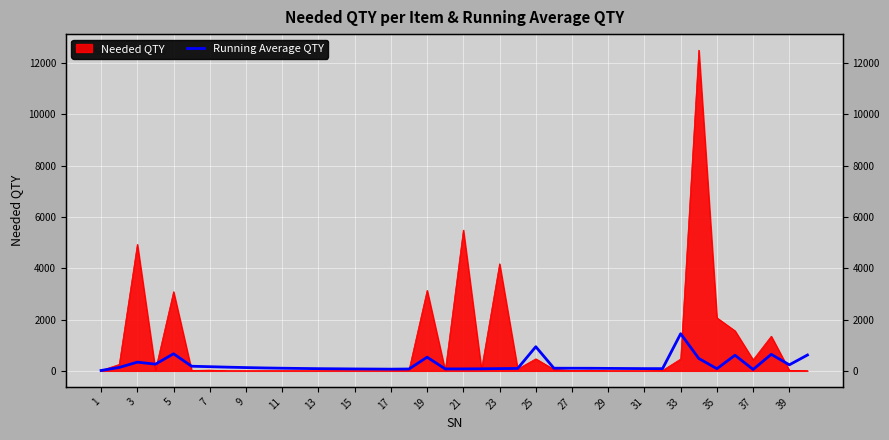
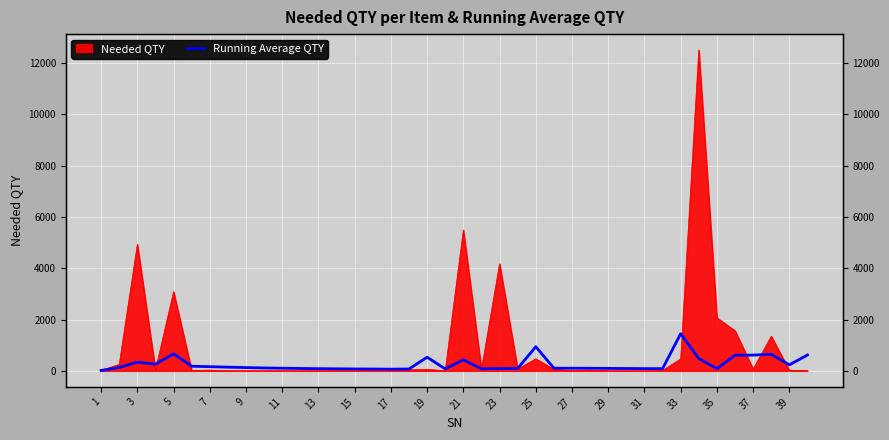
  {
    "Needed QTY": {
      "3": 4900,
      "5": 3100,
      "7": 0,
      "9": 0,
      "11": 0,
-     "19": 3100,
+     "19": 100,
      "21": 5500,
      "23": 4200,
      "25": 500,
      "33": 500,
      "35": 2100,
-     "37": 400,
+     "37": 100,
      "39": 0
    },
    "Running Average QTY": {
      "3": 300,
      "5": 700,
      "7": 200,
      "9": 100,
      "11": 100,
      "19": 500,
-     "21": 100,
+     "21": 400,
      "23": 100,
      "25": 900,
      "33": 1400,
      "35": 100,
-     "37": 100,
+     "37": 600,
      "39": 200
    }
  }
